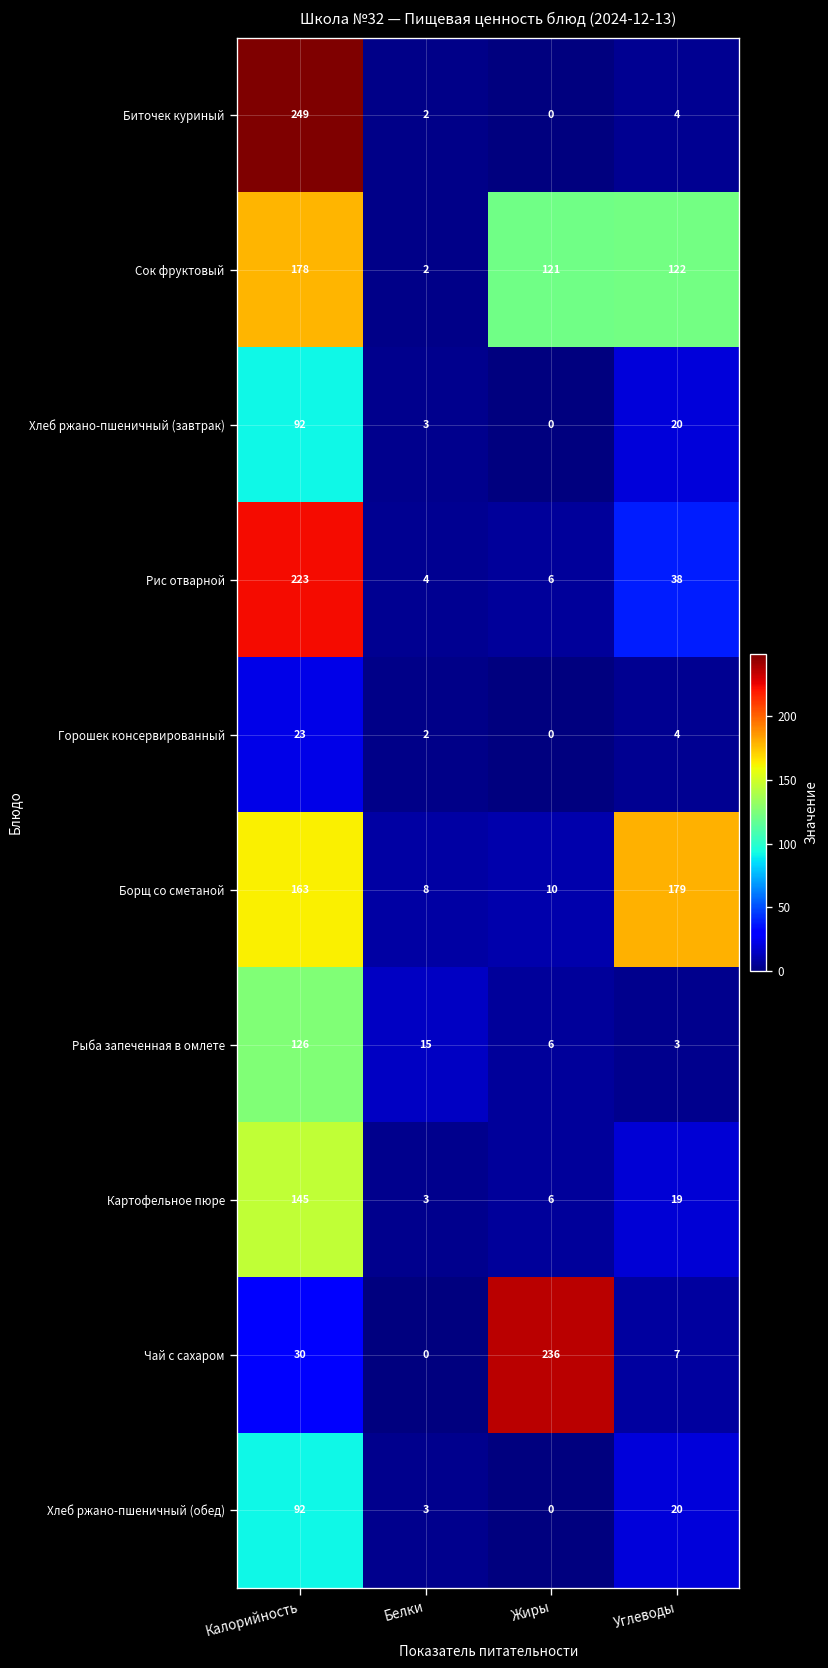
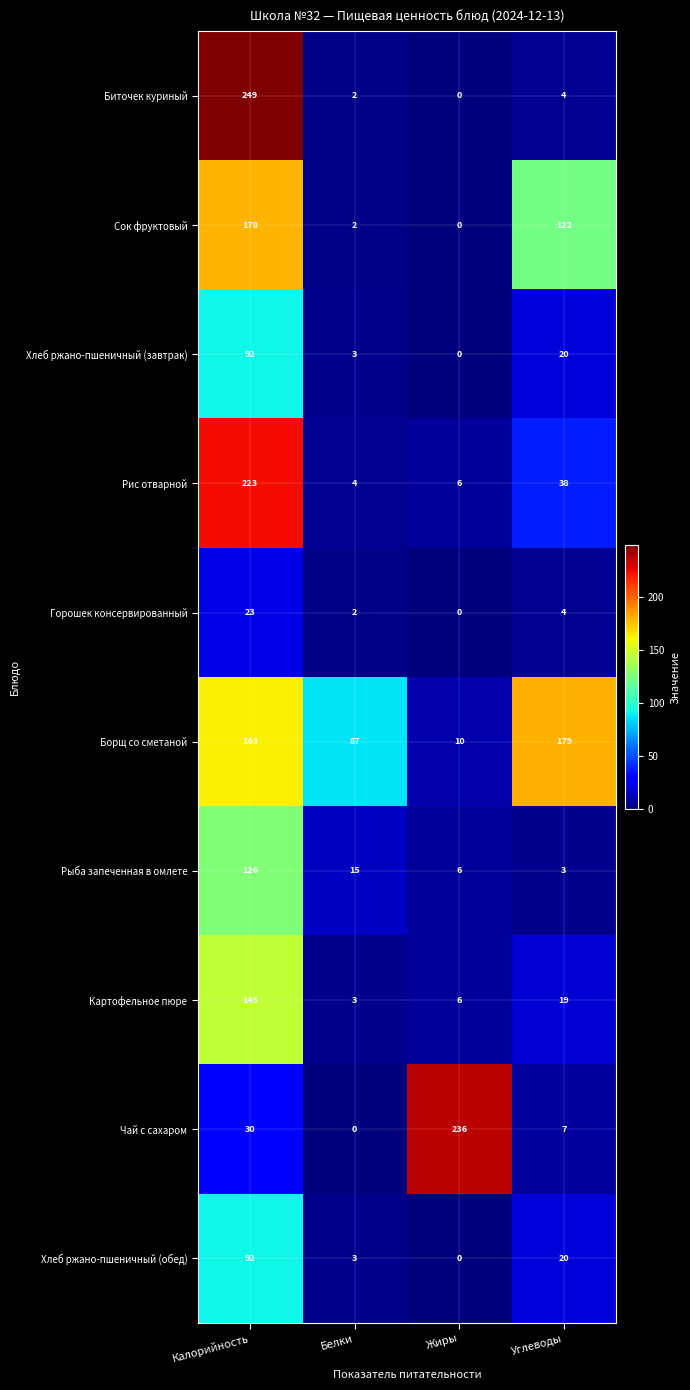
  {
    "Биточек куриный": {
      "Калорийность": 249,
      "Белки": 2,
      "Жиры": 0,
      "Углеводы": 4
    },
    "Сок фруктовый": {
      "Калорийность": 178,
      "Белки": 2,
-     "Жиры": 121,
+     "Жиры": 0,
      "Углеводы": 122
    },
    "Хлеб ржано-пшеничный (завтрак)": {
      "Калорийность": 92,
      "Белки": 3,
      "Жиры": 0,
      "Углеводы": 20
    },
    "Рис отварной": {
      "Калорийность": 223,
      "Белки": 4,
      "Жиры": 6,
      "Углеводы": 38
    },
    "Горошек консервированный": {
      "Калорийность": 23,
      "Белки": 2,
      "Жиры": 0,
      "Углеводы": 4
    },
    "Борщ со сметаной": {
      "Калорийность": 163,
-     "Белки": 8,
+     "Белки": 87,
      "Жиры": 10,
      "Углеводы": 179
    },
    "Рыба запеченная в омлете": {
      "Калорийность": 126,
      "Белки": 15,
      "Жиры": 6,
      "Углеводы": 3
    },
    "Картофельное пюре": {
      "Калорийность": 145,
      "Белки": 3,
      "Жиры": 6,
      "Углеводы": 19
    },
    "Чай с сахаром": {
      "Калорийность": 30,
      "Белки": 0,
      "Жиры": 236,
      "Углеводы": 7
    },
    "Хлеб ржано-пшеничный (обед)": {
      "Калорийность": 92,
      "Белки": 3,
      "Жиры": 0,
      "Углеводы": 20
    }
  }
